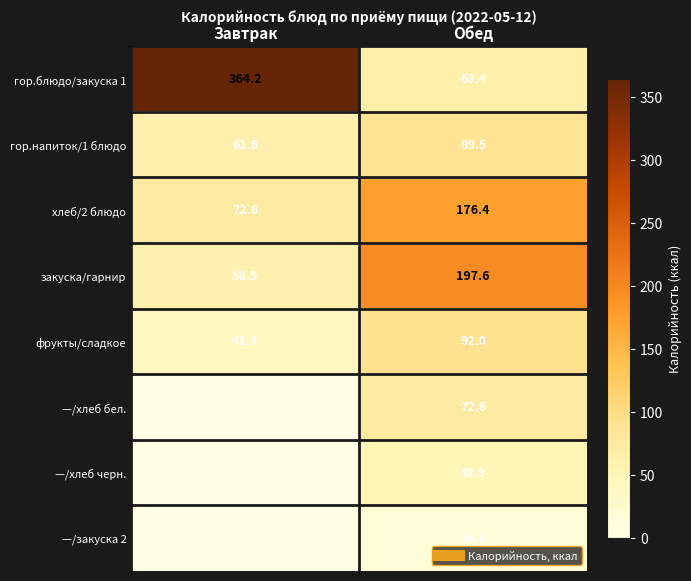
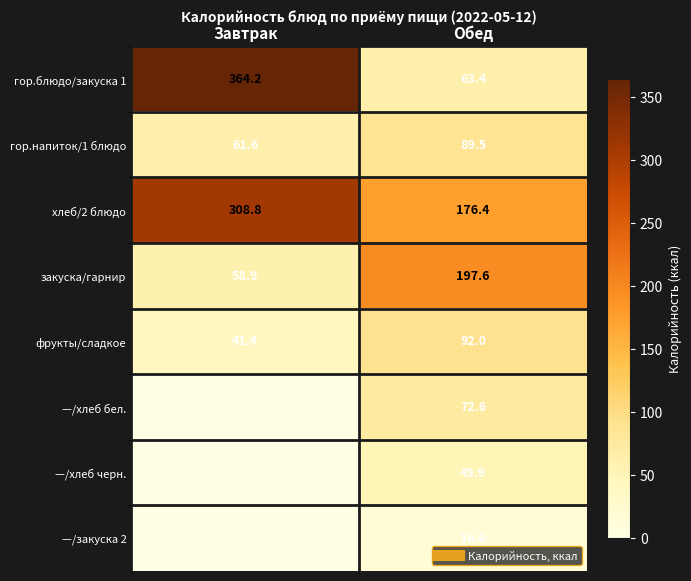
  {
    "гор.блюдо/закуска 1": {
      "Завтрак": 364.2,
      "Обед": 63.4
    },
    "гор.напиток/1 блюдо": {
      "Завтрак": 61.6,
      "Обед": 89.5
    },
    "хлеб/2 блюдо": {
-     "Завтрак": 72.6,
+     "Завтрак": 308.8,
      "Обед": 176.4
    },
    "закуска/гарнир": {
      "Завтрак": 58.9,
      "Обед": 197.6
    },
    "фрукты/сладкое": {
      "Завтрак": 41.4,
      "Обед": 92.0
    },
    "—/хлеб бел.": {
      "Обед": 72.6
    },
    "—/хлеб черн.": {
      "Обед": 49.9
    }
  }
